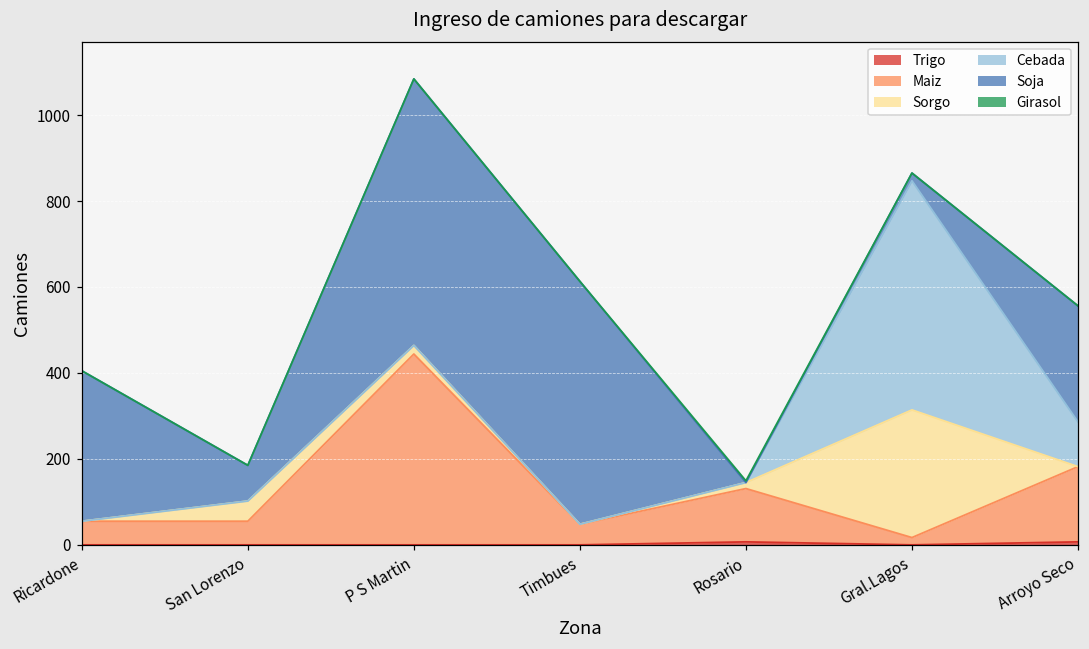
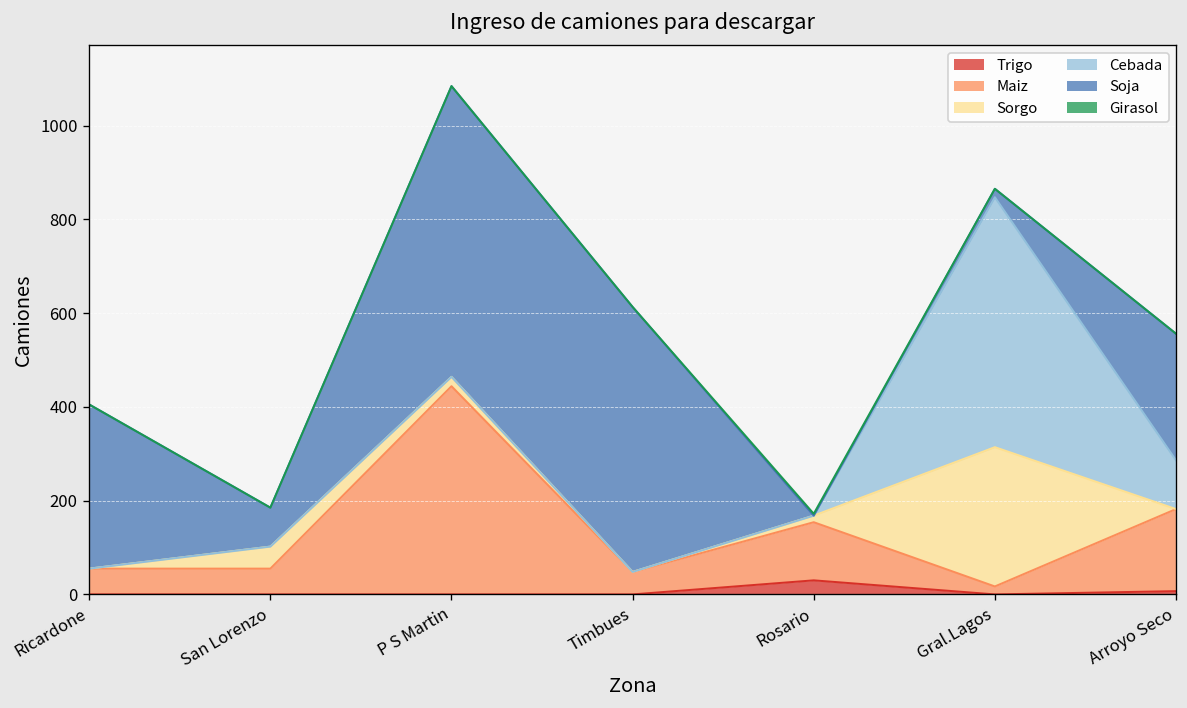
  {
    "Trigo": {
      "Ricardone": 0,
      "San Lorenzo": 0,
      "P S Martin": 0,
      "Timbues": 0,
-     "Rosario": 10,
+     "Rosario": 30,
      "Gral.Lagos": 0,
      "Arroyo Seco": 10
    },
    "Maiz": {
      "San Lorenzo": 60,
      "P S Martin": 440,
      "Rosario": 120,
      "Gral.Lagos": 20
    },
    "Sorgo": {
      "Gral.Lagos": 300
    },
    "Cebada": {
      "Gral.Lagos": 530,
      "Arroyo Seco": 100
    }
  }
